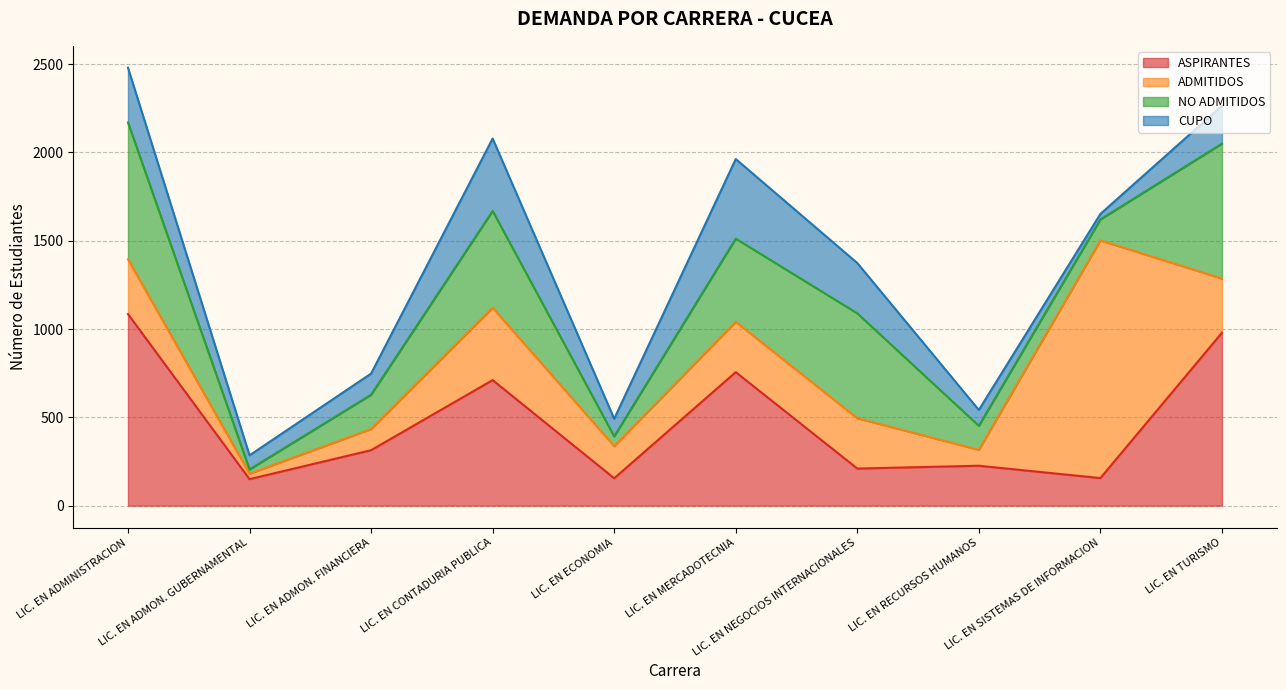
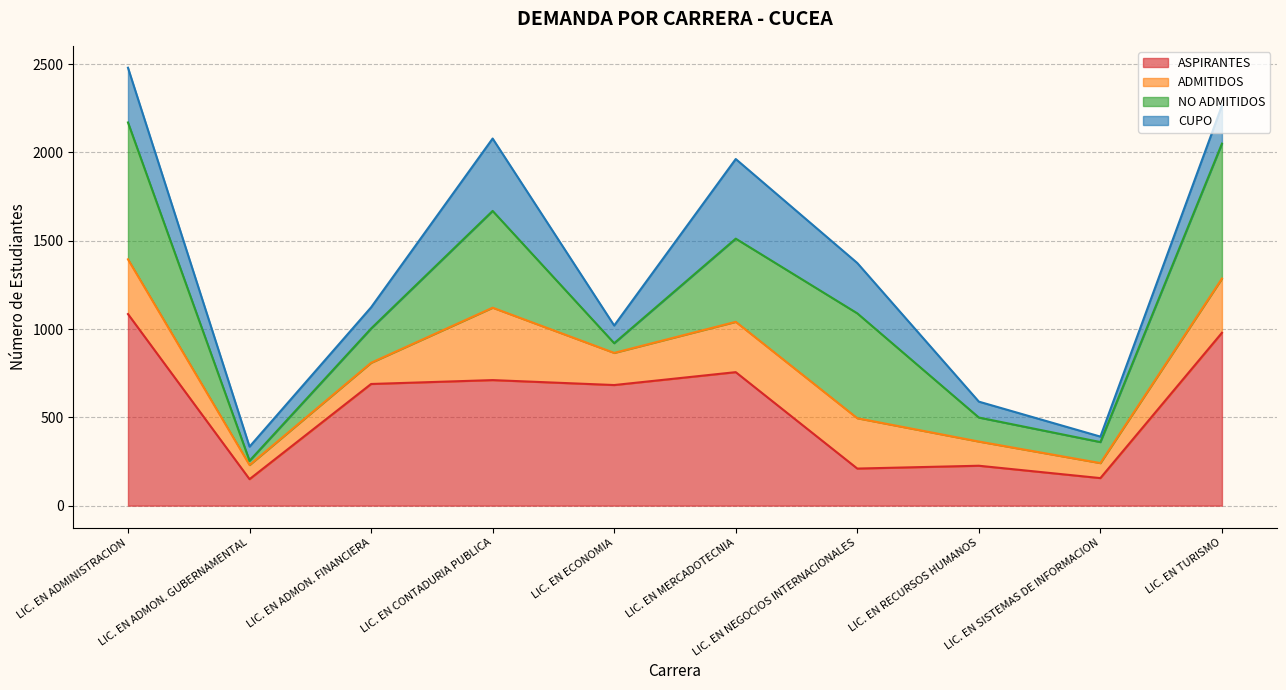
  {
    "ASPIRANTES": {
      "LIC. EN ADMINISTRACION": 1090,
      "LIC. EN ADMON. GUBERNAMENTAL": 150,
-     "LIC. EN ADMON. FINANCIERA": 310,
+     "LIC. EN ADMON. FINANCIERA": 690,
      "LIC. EN CONTADURIA PUBLICA": 710,
-     "LIC. EN ECONOMIA": 160,
+     "LIC. EN ECONOMIA": 680,
      "LIC. EN MERCADOTECNIA": 760,
      "LIC. EN NEGOCIOS INTERNACIONALES": 210,
      "LIC. EN RECURSOS HUMANOS": 230,
      "LIC. EN SISTEMAS DE INFORMACION": 160,
      "LIC. EN TURISMO": 980
    },
    "ADMITIDOS": {
      "LIC. EN ADMINISTRACION": 310,
-     "LIC. EN ADMON. GUBERNAMENTAL": 30,
+     "LIC. EN ADMON. GUBERNAMENTAL": 80,
      "LIC. EN ADMON. FINANCIERA": 120,
      "LIC. EN CONTADURIA PUBLICA": 410,
      "LIC. EN ECONOMIA": 180,
      "LIC. EN MERCADOTECNIA": 290,
      "LIC. EN NEGOCIOS INTERNACIONALES": 290,
-     "LIC. EN RECURSOS HUMANOS": 90,
-     "LIC. EN SISTEMAS DE INFORMACION": 1350,
+     "LIC. EN RECURSOS HUMANOS": 140,
+     "LIC. EN SISTEMAS DE INFORMACION": 90,
      "LIC. EN TURISMO": 310
    },
    "NO ADMITIDOS": {
      "LIC. EN ADMINISTRACION": 780,
      "LIC. EN ADMON. GUBERNAMENTAL": 20,
      "LIC. EN ADMON. FINANCIERA": 190,
      "LIC. EN CONTADURIA PUBLICA": 550,
      "LIC. EN ECONOMIA": 60,
      "LIC. EN MERCADOTECNIA": 470,
      "LIC. EN NEGOCIOS INTERNACIONALES": 590,
      "LIC. EN RECURSOS HUMANOS": 140,
      "LIC. EN SISTEMAS DE INFORMACION": 120,
      "LIC. EN TURISMO": 760
    },
    "CUPO": {
      "LIC. EN ADMINISTRACION": 310,
      "LIC. EN ADMON. GUBERNAMENTAL": 80,
      "LIC. EN ADMON. FINANCIERA": 120,
      "LIC. EN CONTADURIA PUBLICA": 410,
      "LIC. EN ECONOMIA": 100,
      "LIC. EN MERCADOTECNIA": 450,
      "LIC. EN NEGOCIOS INTERNACIONALES": 290,
      "LIC. EN RECURSOS HUMANOS": 90,
      "LIC. EN SISTEMAS DE INFORMACION": 30
    }
  }
